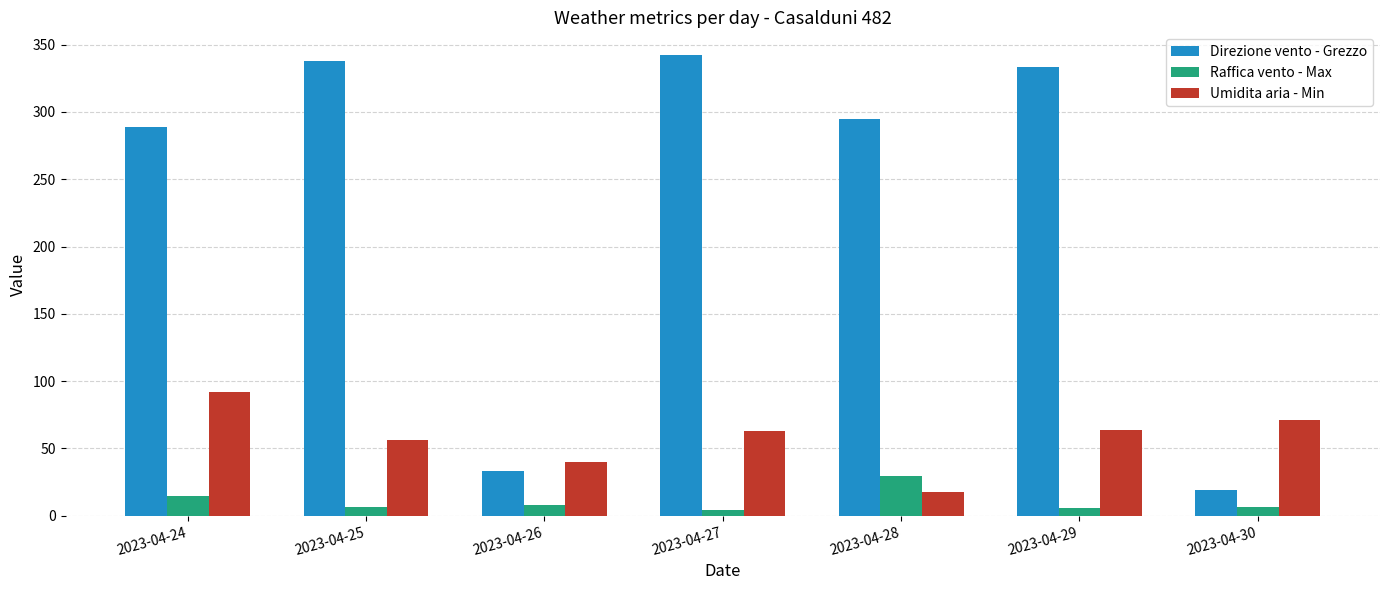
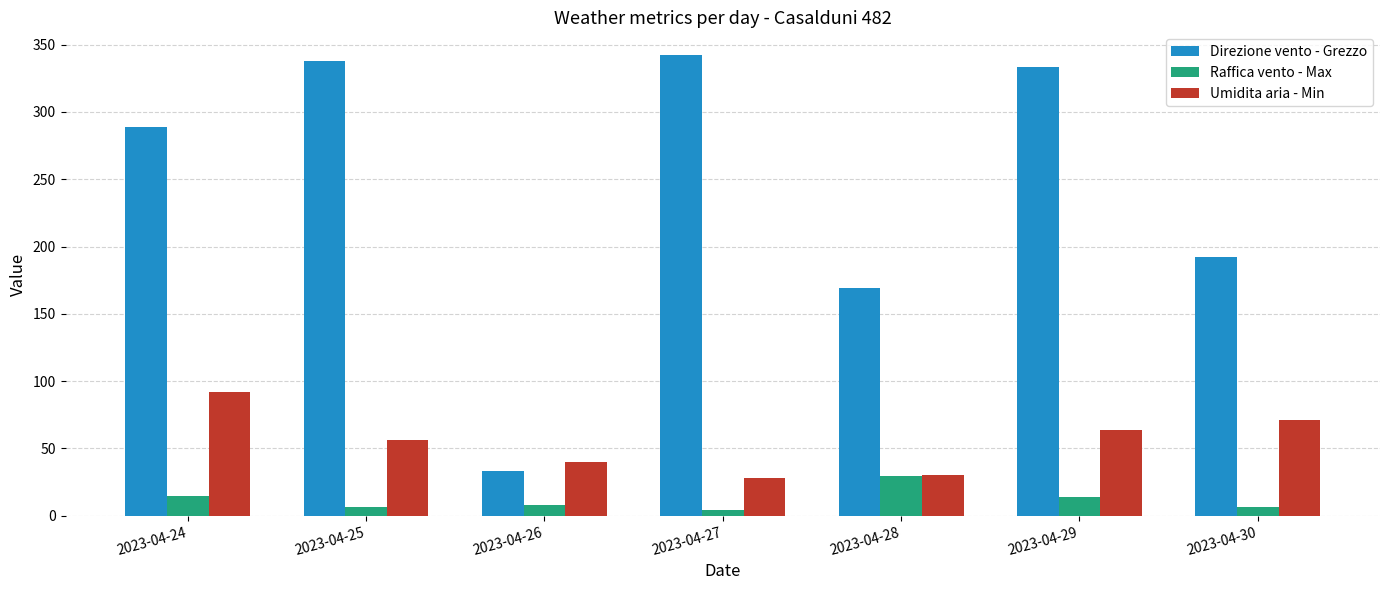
  {
    "Direzione vento - Grezzo": {
      "2023-04-24": 289,
      "2023-04-25": 338,
      "2023-04-26": 33,
      "2023-04-27": 342,
-     "2023-04-28": 295,
+     "2023-04-28": 169,
      "2023-04-29": 333,
-     "2023-04-30": 19
+     "2023-04-30": 192
    },
    "Raffica vento - Max": {
      "2023-04-24": 15,
      "2023-04-25": 7,
      "2023-04-26": 8,
      "2023-04-27": 5,
      "2023-04-28": 29,
-     "2023-04-29": 6,
+     "2023-04-29": 14,
      "2023-04-30": 6
    },
    "Umidita aria - Min": {
      "2023-04-24": 92,
      "2023-04-25": 56,
      "2023-04-26": 40,
-     "2023-04-27": 63,
-     "2023-04-28": 18,
+     "2023-04-27": 28,
+     "2023-04-28": 30,
      "2023-04-29": 64,
      "2023-04-30": 71
    }
  }
